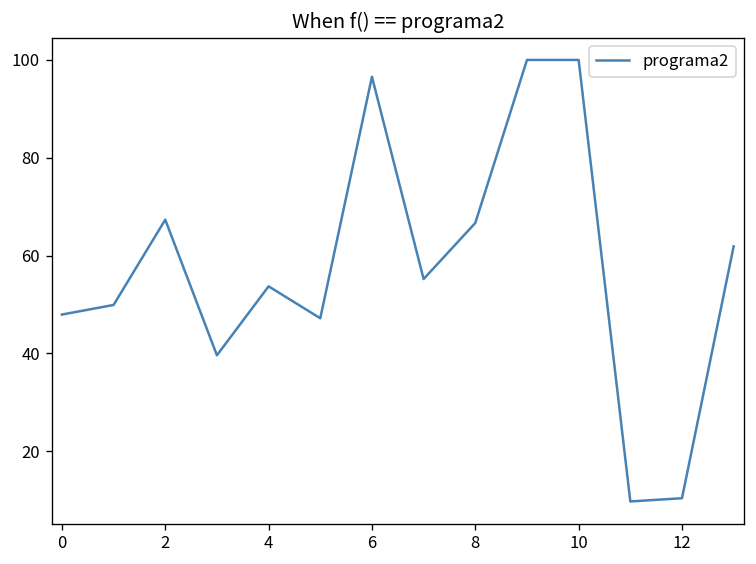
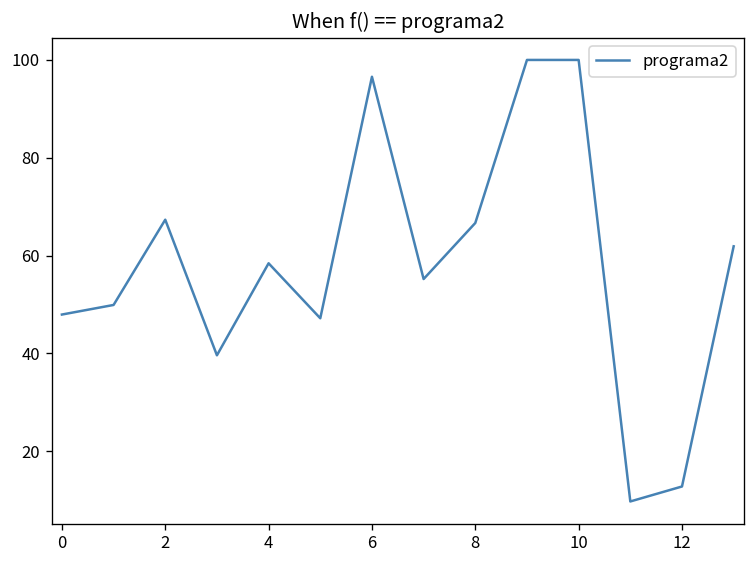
  {
    "0": 48,
    "2": 67,
-   "4": 54,
+   "4": 58,
    "6": 97,
    "8": 67,
    "10": 100,
-   "12": 10
+   "12": 13
  }
